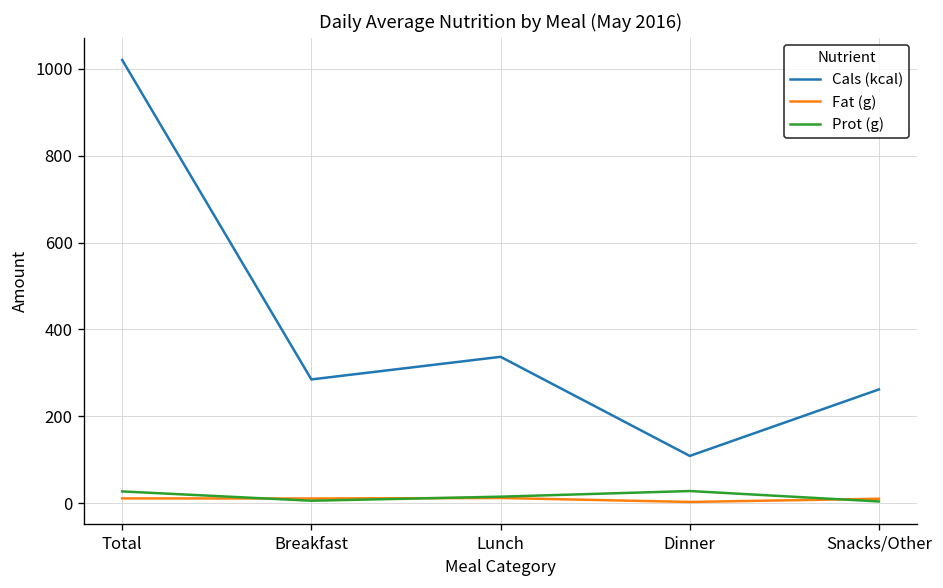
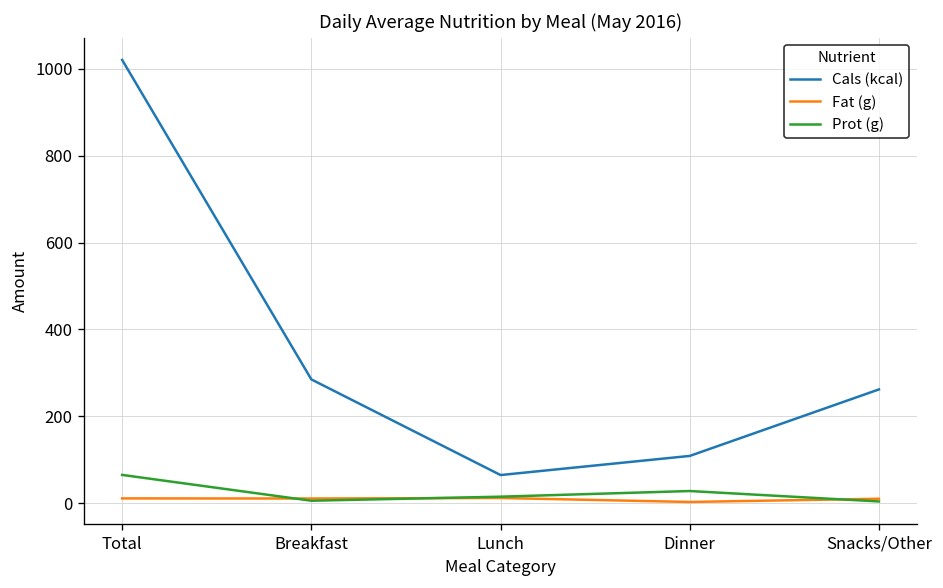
  {
    "Cals (kcal)": {
      "Total": 1020,
      "Breakfast": 290,
-     "Lunch": 340,
+     "Lunch": 70,
      "Dinner": 110,
      "Snacks/Other": 260
    },
    "Fat (g)": {
      "Total": 10,
      "Dinner": 0
    },
    "Prot (g)": {
-     "Total": 30,
+     "Total": 70,
      "Dinner": 30
    }
  }
